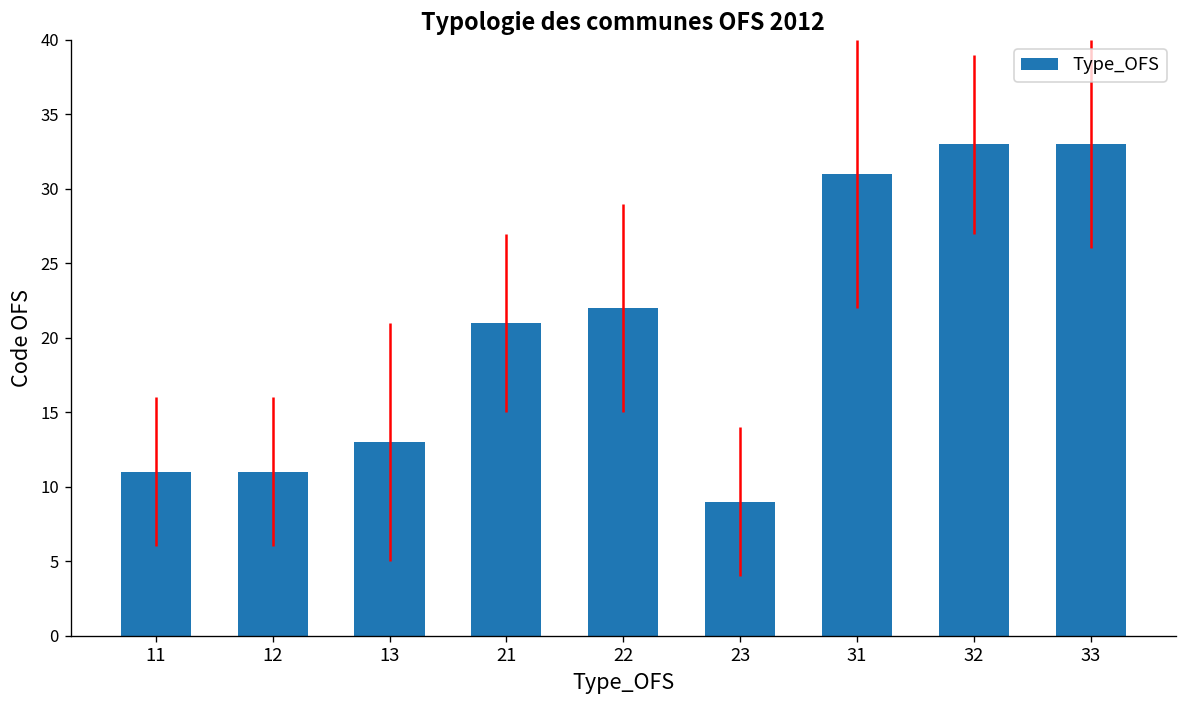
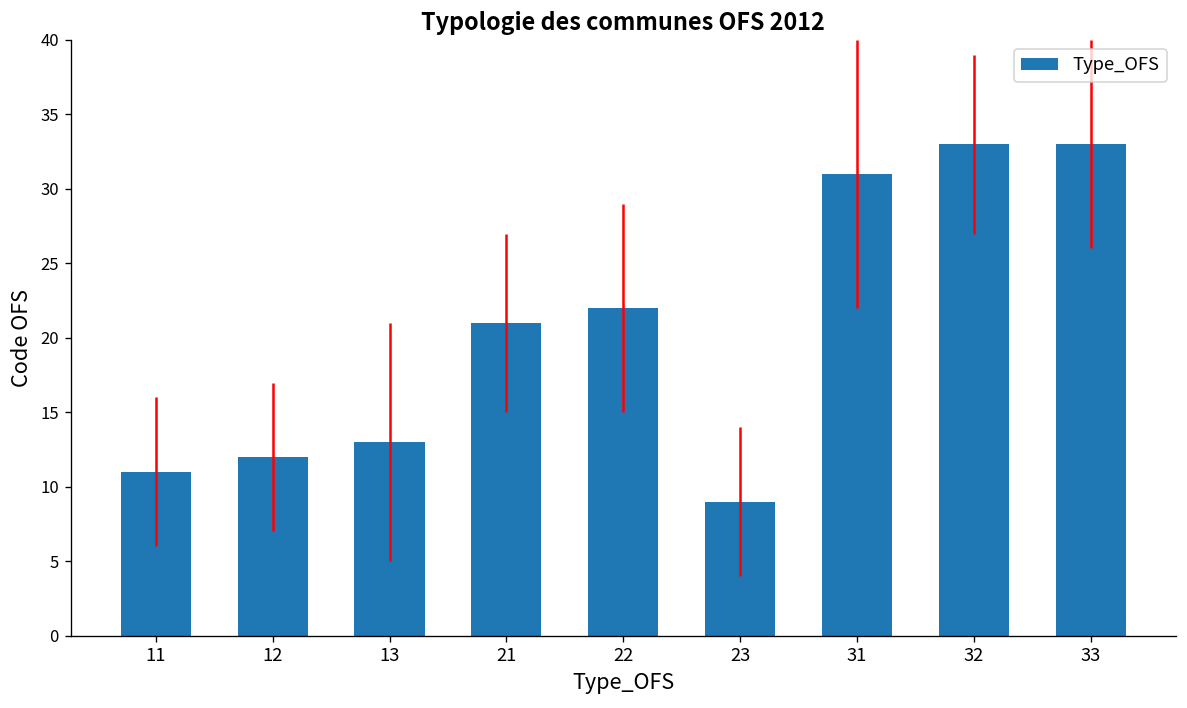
  {
    "11": 11,
-   "12": 11,
+   "12": 12,
    "13": 13,
    "21": 21,
    "22": 22,
    "23": 9,
    "31": 31,
    "32": 33,
    "33": 33
  }
